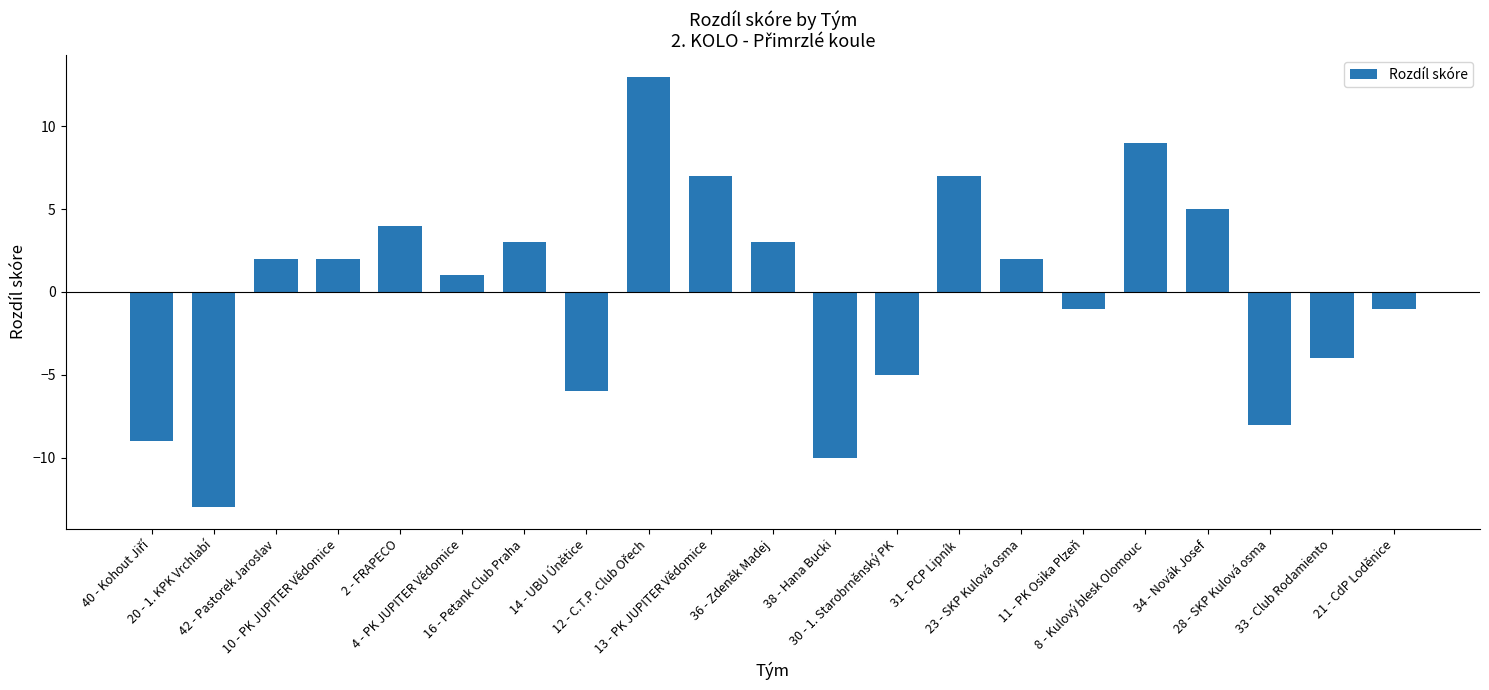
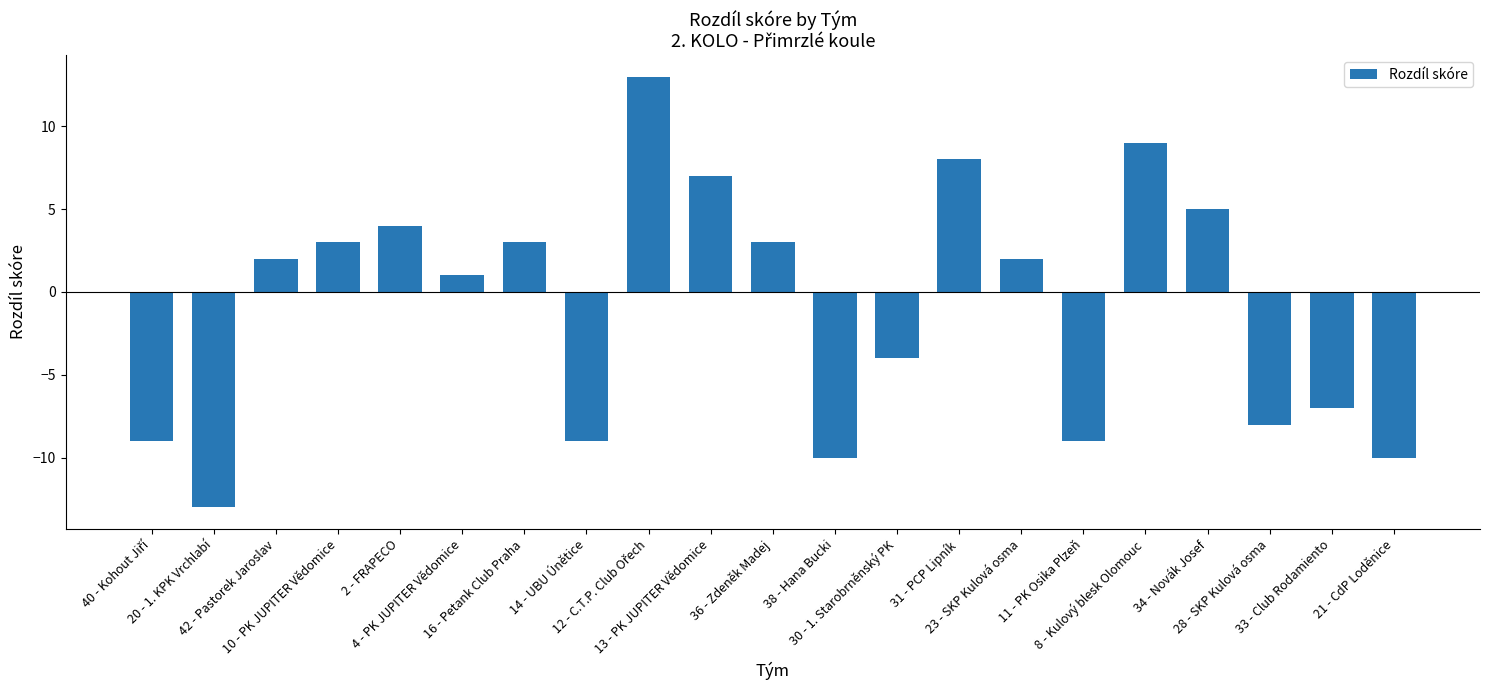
  {
    "40 - Kohout Jiří": -9,
    "20 - 1. KPK Vrchlabí": -13,
    "42 - Pastorek Jaroslav": 2,
-   "10 - PK JUPITER Vědomice": 2,
+   "10 - PK JUPITER Vědomice": 3,
    "2 - FRAPECO": 4,
    "4 - PK JUPITER Vědomice": 1,
    "16 - Petank Club Praha": 3,
-   "14 - UBU Únětice": -6,
+   "14 - UBU Únětice": -9,
    "12 - C.T.P. Club Ořech": 13,
    "13 - PK JUPITER Vědomice": 7,
    "36 - Zdeněk Madej": 3,
    "38 - Hana Bucki": -10,
-   "30 - 1. Starobrněnský PK": -5,
-   "31 - PCP Lipník": 7,
+   "30 - 1. Starobrněnský PK": -4,
+   "31 - PCP Lipník": 8,
    "23 - SKP Kulová osma": 2,
-   "11 - PK Osika Plzeň": -1,
+   "11 - PK Osika Plzeň": -9,
    "8 - Kulový blesk Olomouc": 9,
    "34 - Novák Josef": 5,
    "28 - SKP Kulová osma": -8,
-   "33 - Club Rodamiento": -4,
-   "21 - CdP Loděnice": -1
+   "33 - Club Rodamiento": -7,
+   "21 - CdP Loděnice": -10
  }
